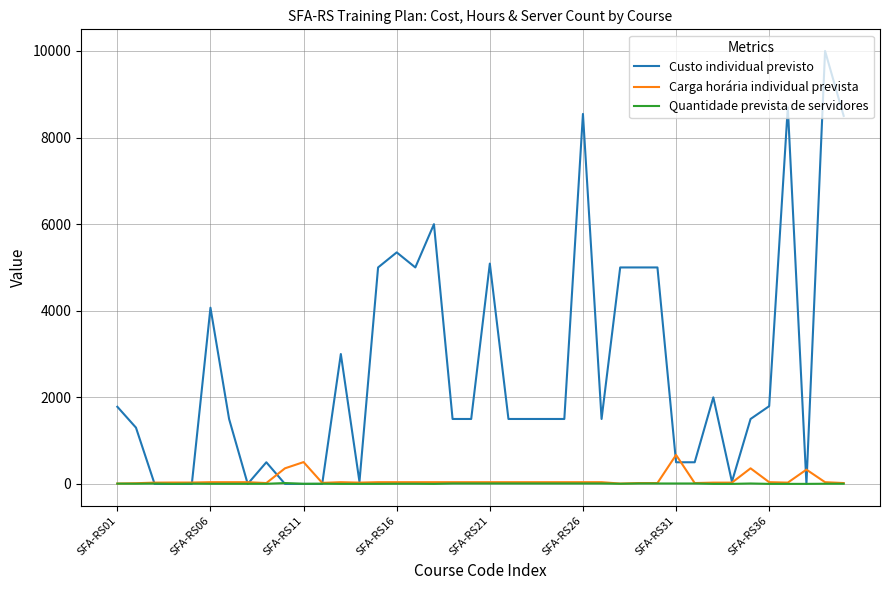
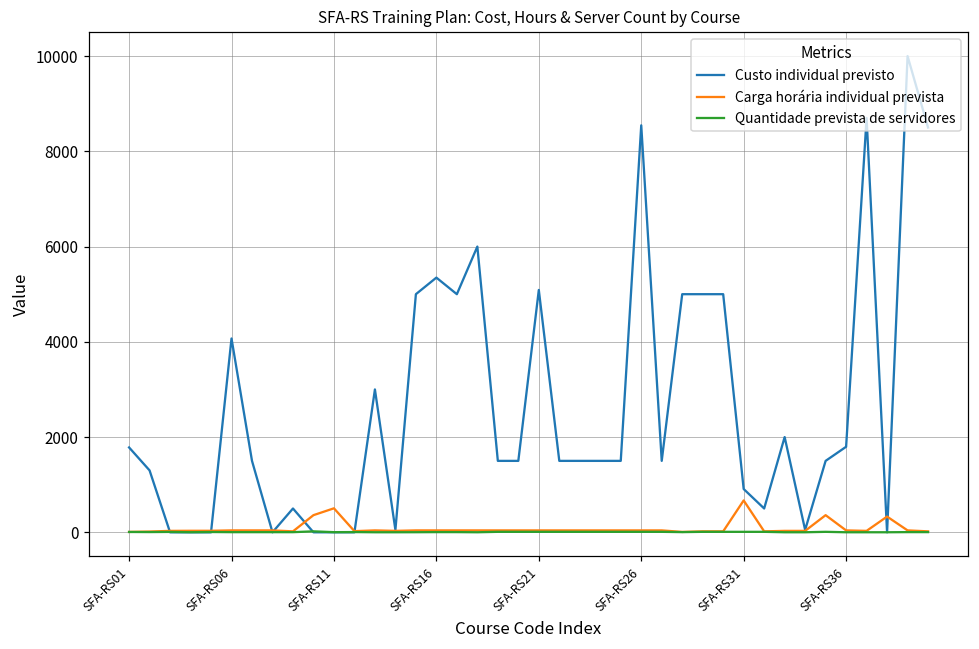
  {
    "Custo individual previsto": {
      "SFA-RS01": 1800,
      "SFA-RS06": 4100,
      "SFA-RS16": 5300,
      "SFA-RS21": 5100,
      "SFA-RS26": 8500,
-     "SFA-RS31": 500,
+     "SFA-RS31": 900,
      "SFA-RS36": 1800
    },
    "Carga horária individual prevista": {
      "SFA-RS11": 500,
      "SFA-RS31": 700
    },
    "Quantidade prevista de servidores": {
      "SFA-RS31": 0
    }
  }
